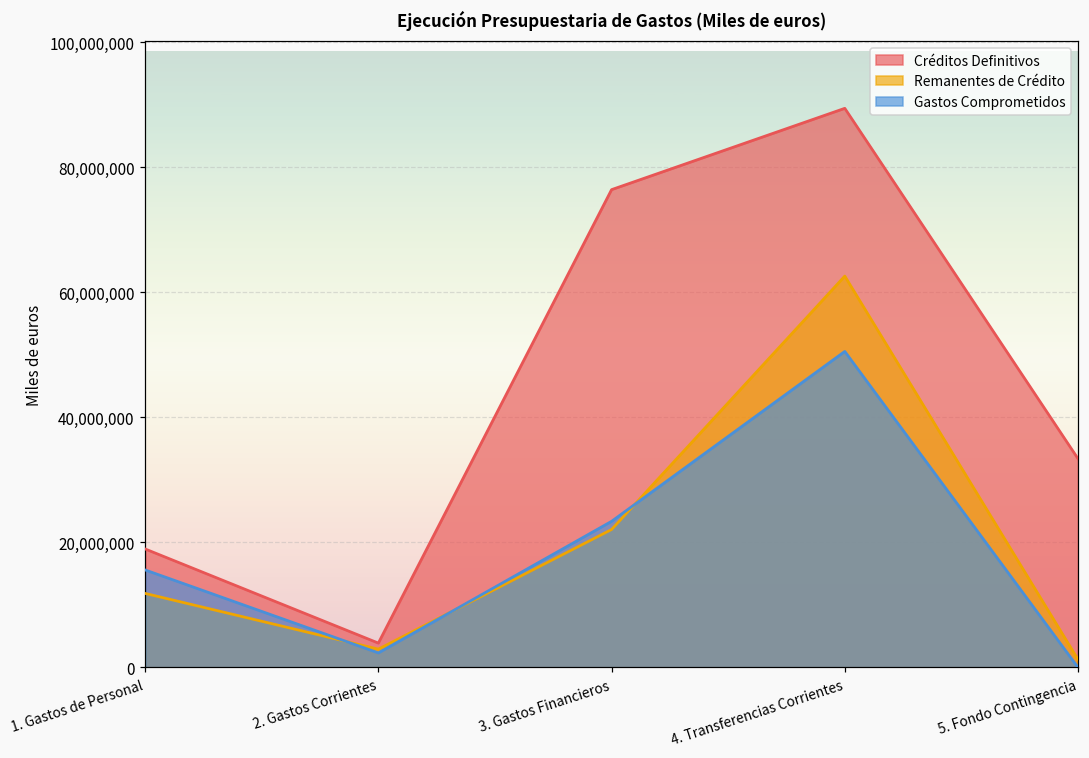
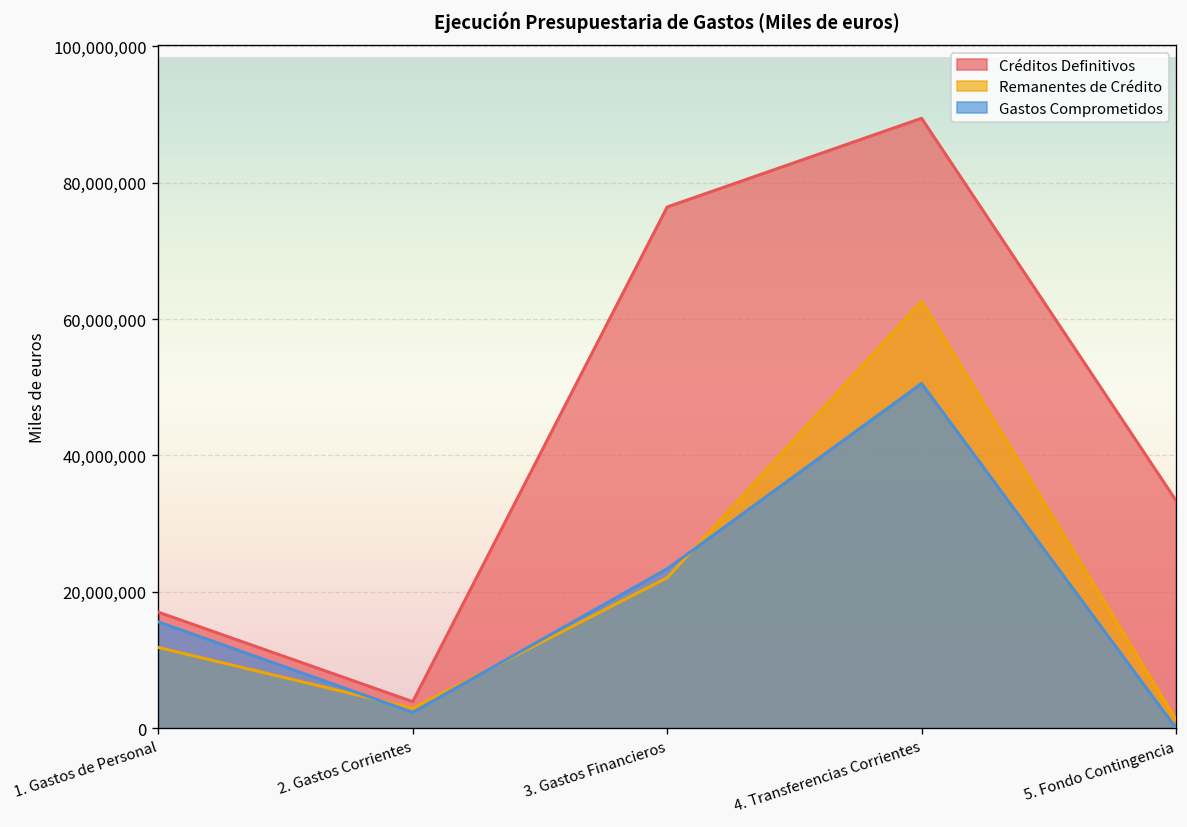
  {
    "Créditos Definitivos": {
-     "1. Gastos de Personal": "19,000,000",
+     "1. Gastos de Personal": "17,000,000",
      "2. Gastos Corrientes": "4,000,000",
      "3. Gastos Financieros": "76,000,000",
      "4. Transferencias Corrientes": "89,000,000",
      "5. Fondo Contingencia": "33,000,000"
    },
    "Remanentes de Crédito": {
      "1. Gastos de Personal": "12,000,000",
      "2. Gastos Corrientes": "3,000,000",
      "3. Gastos Financieros": "22,000,000",
      "4. Transferencias Corrientes": "63,000,000",
      "5. Fondo Contingencia": "1,000,000"
    },
    "Gastos Comprometidos": {
      "1. Gastos de Personal": "16,000,000",
      "2. Gastos Corrientes": "2,000,000",
      "3. Gastos Financieros": "23,000,000",
      "4. Transferencias Corrientes": "51,000,000",
      "5. Fondo Contingencia": "0"
    }
  }
